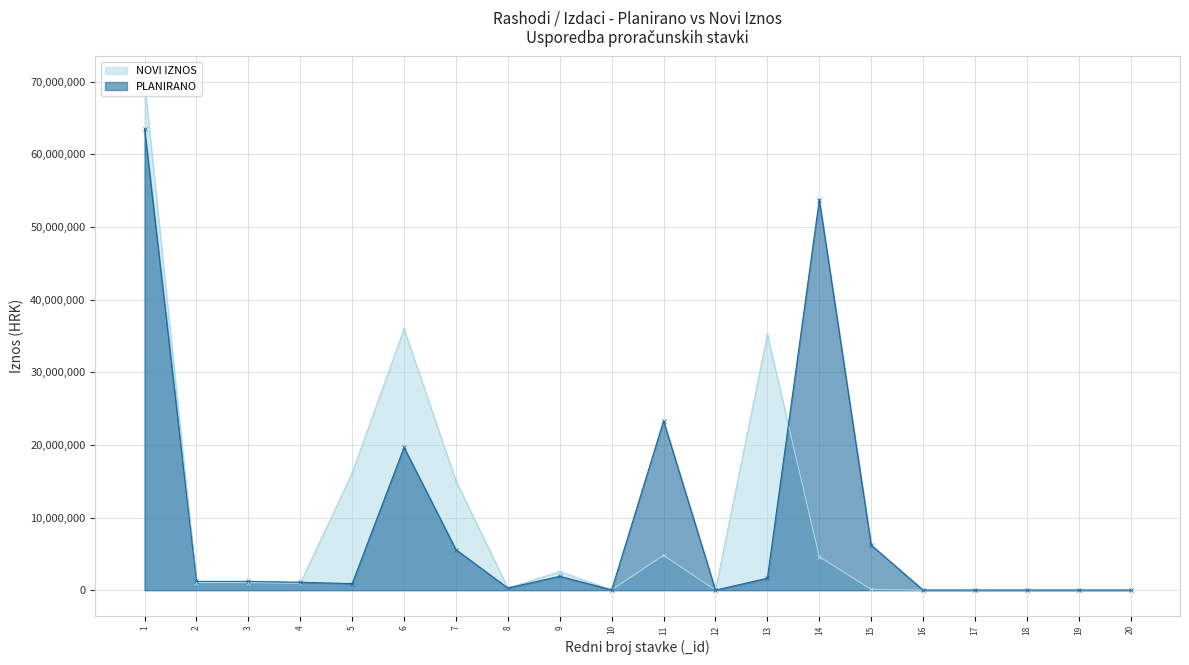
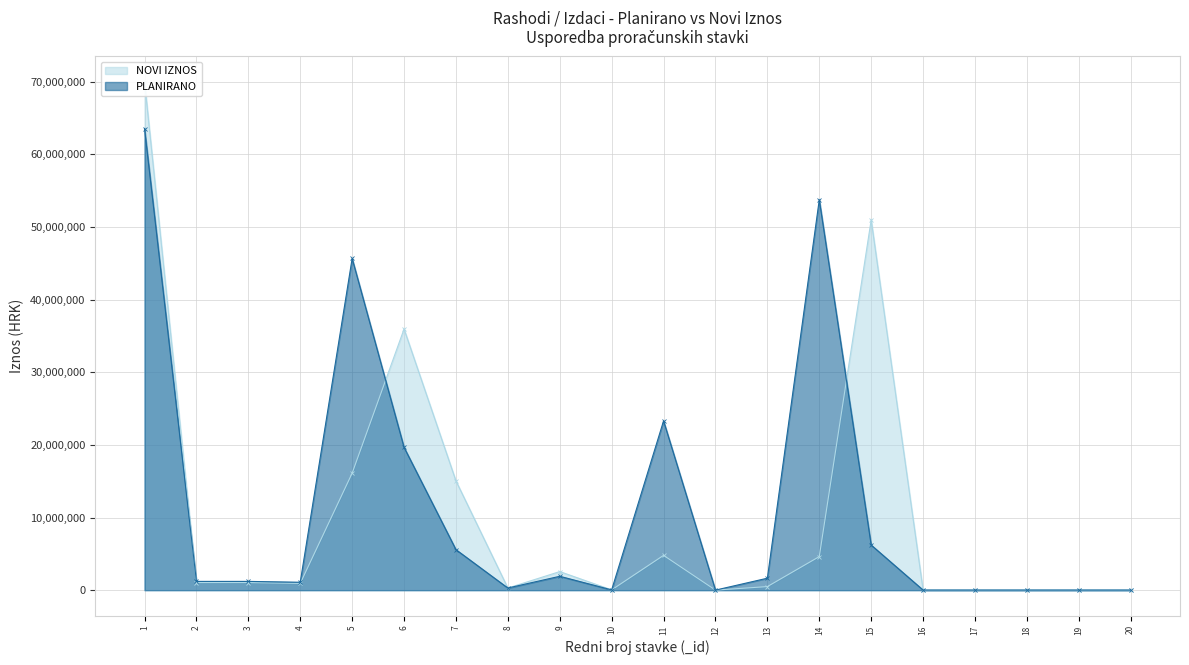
  {
    "NOVI IZNOS": {
      "5": "16,000,000",
      "6": "36,000,000",
      "7": "15,000,000",
      "9": "3,000,000",
      "11": "5,000,000",
-     "13": "35,000,000",
+     "13": "0",
      "14": "5,000,000",
-     "15": "0"
+     "15": "51,000,000"
    },
    "PLANIRANO": {
      "1": "64,000,000",
-     "5": "1,000,000",
+     "5": "46,000,000",
      "6": "20,000,000",
      "7": "6,000,000",
      "9": "2,000,000",
      "11": "23,000,000",
      "13": "2,000,000",
      "14": "54,000,000",
      "15": "6,000,000"
    }
  }
